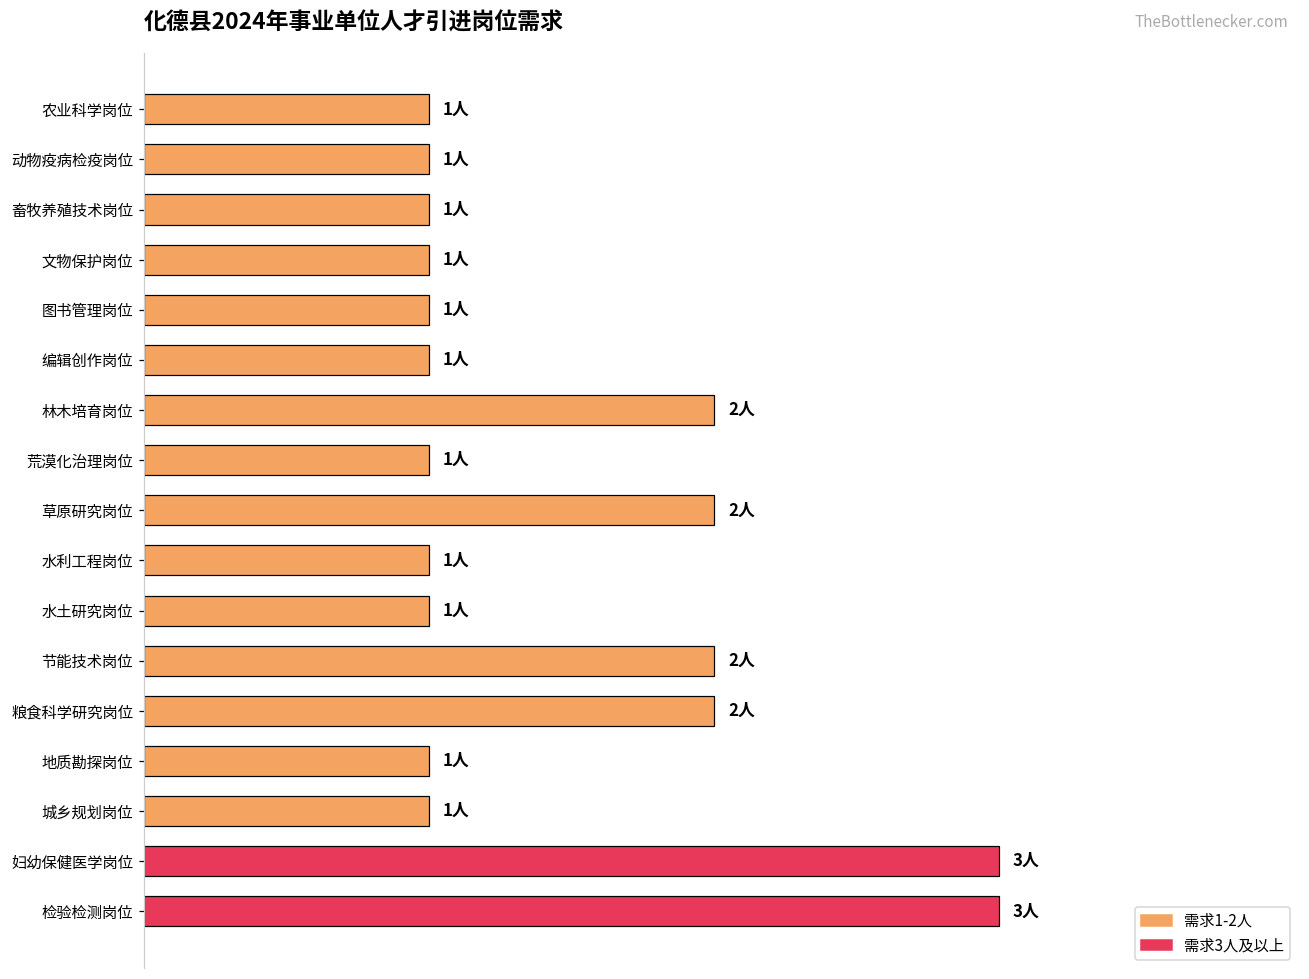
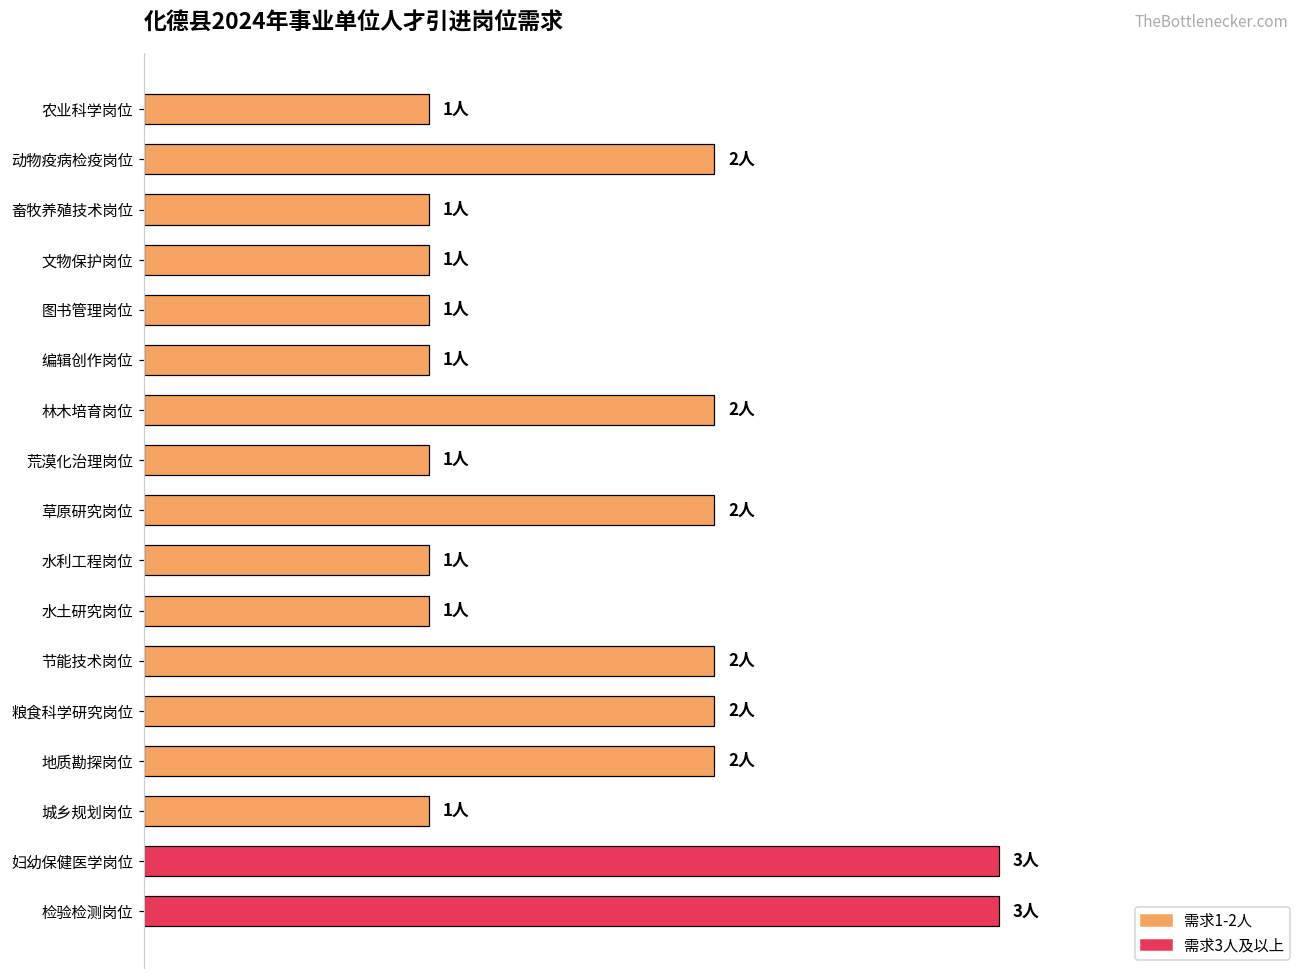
  {
    "农业科学岗位": "1人",
-   "动物疫病检疫岗位": "1人",
+   "动物疫病检疫岗位": "2人",
    "畜牧养殖技术岗位": "1人",
    "文物保护岗位": "1人",
    "图书管理岗位": "1人",
    "编辑创作岗位": "1人",
    "林木培育岗位": "2人",
    "荒漠化治理岗位": "1人",
    "草原研究岗位": "2人",
    "水利工程岗位": "1人",
    "水土研究岗位": "1人",
    "节能技术岗位": "2人",
    "粮食科学研究岗位": "2人",
-   "地质勘探岗位": "1人",
+   "地质勘探岗位": "2人",
    "城乡规划岗位": "1人",
    "妇幼保健医学岗位": "3人",
    "检验检测岗位": "3人"
  }
